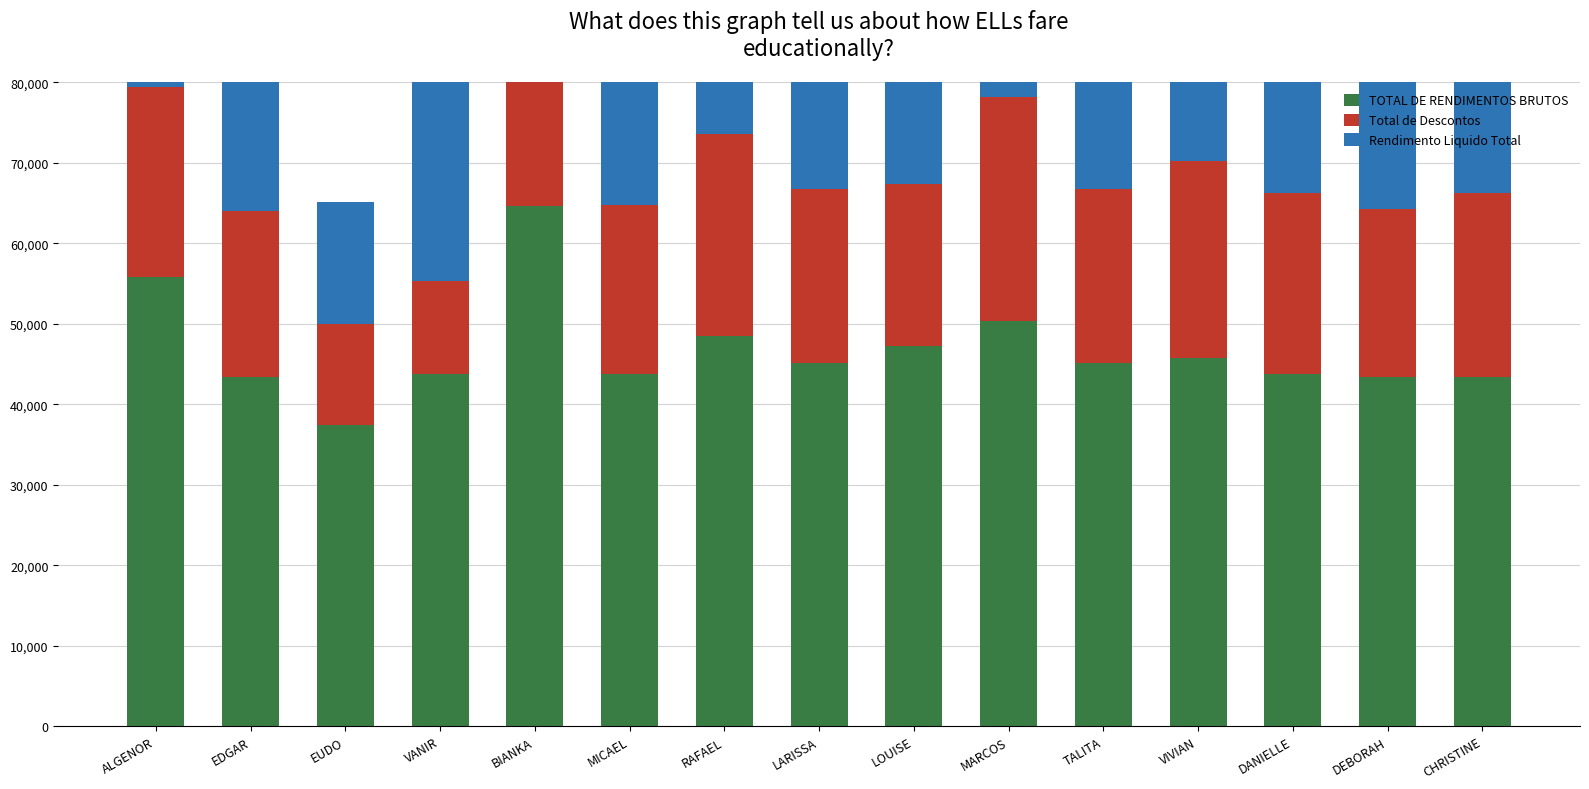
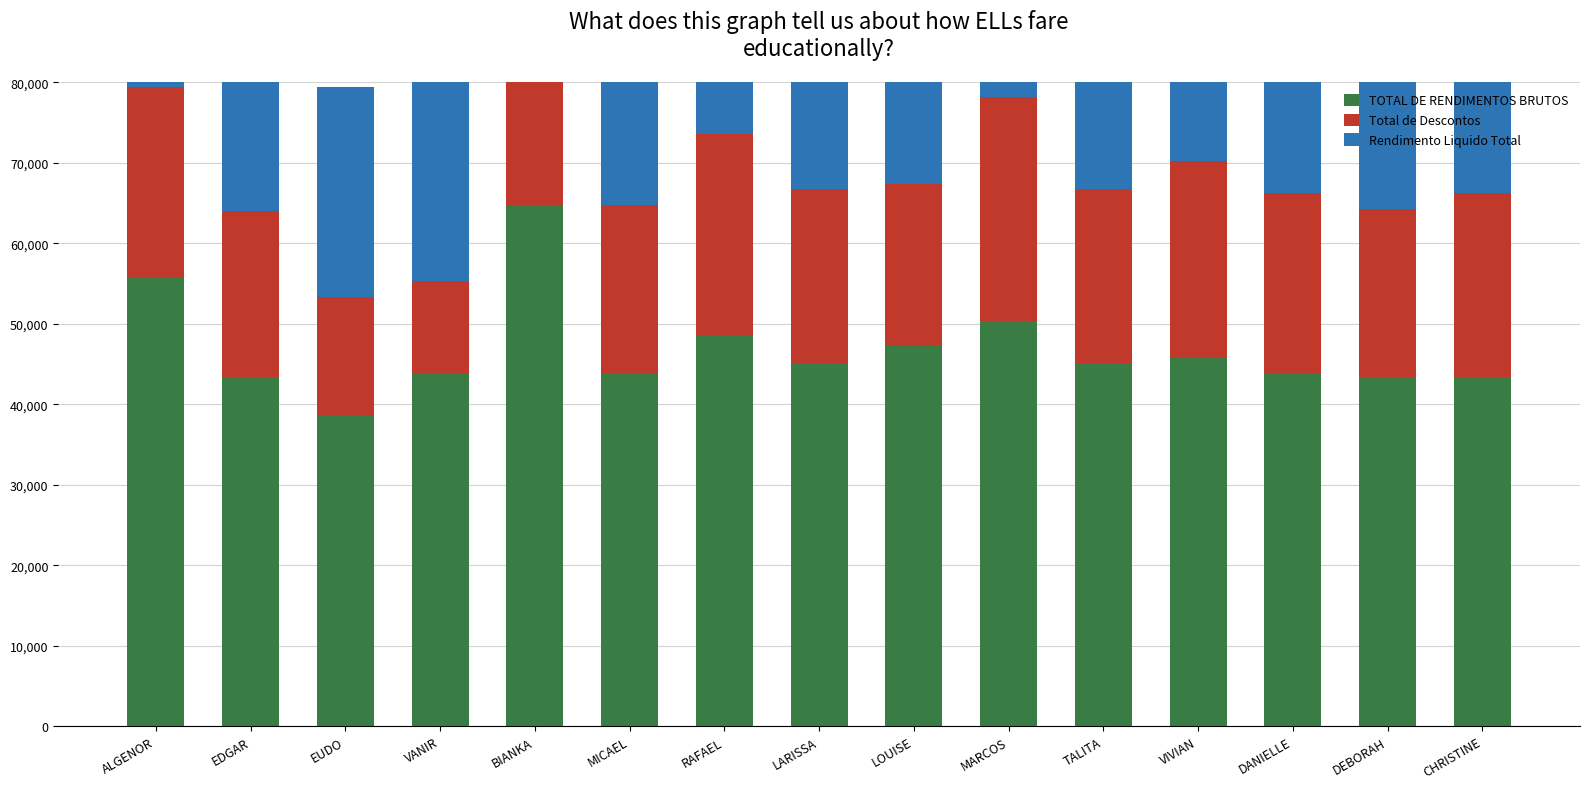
  {
    "TOTAL DE RENDIMENTOS BRUTOS": {
      "ALGENOR": "56,000",
      "EDGAR": "43,000",
-     "EUDO": "37,000",
+     "EUDO": "39,000",
      "VANIR": "44,000",
      "BIANKA": "65,000",
      "MICAEL": "44,000",
      "RAFAEL": "49,000",
      "LARISSA": "45,000",
      "LOUISE": "47,000",
      "MARCOS": "50,000",
      "TALITA": "45,000",
      "VIVIAN": "46,000",
      "DANIELLE": "44,000",
      "DEBORAH": "43,000",
      "CHRISTINE": "43,000"
    },
    "Total de Descontos": {
      "ALGENOR": "24,000",
      "EDGAR": "21,000",
-     "EUDO": "13,000",
+     "EUDO": "15,000",
      "VANIR": "12,000",
      "MICAEL": "21,000",
      "RAFAEL": "25,000",
      "LARISSA": "22,000",
      "LOUISE": "20,000",
      "MARCOS": "28,000",
      "TALITA": "22,000",
      "VIVIAN": "24,000",
      "DANIELLE": "22,000",
      "DEBORAH": "21,000",
      "CHRISTINE": "23,000"
    },
    "Rendimento Liquido Total": {
-     "EUDO": "15,000"
+     "EUDO": "26,000"
    }
  }
